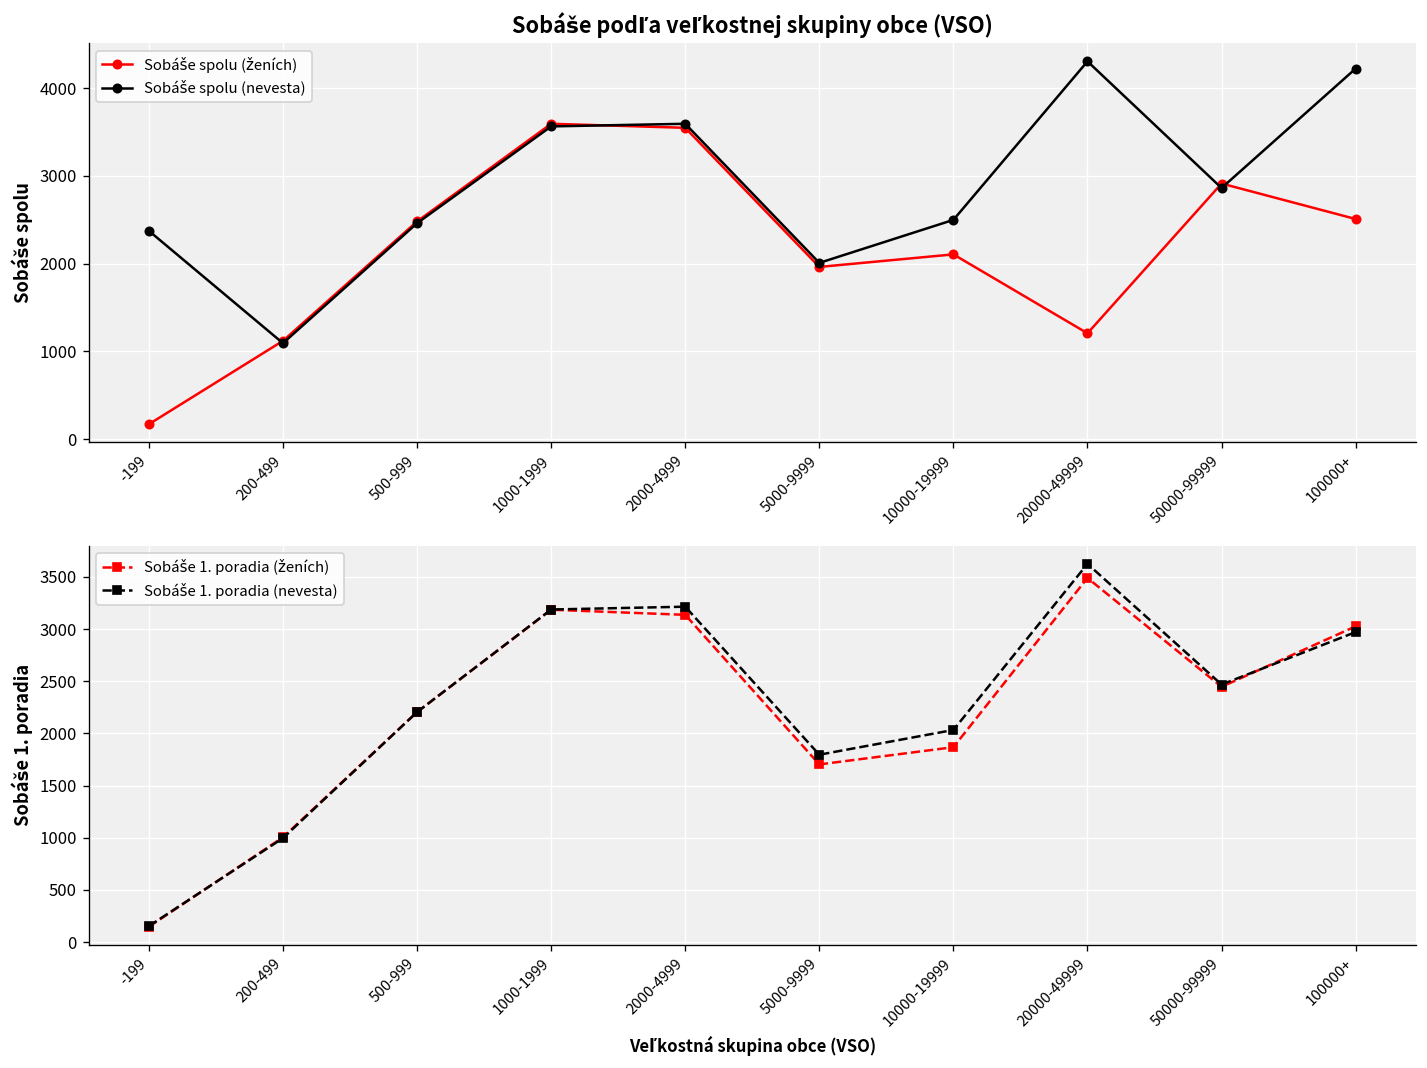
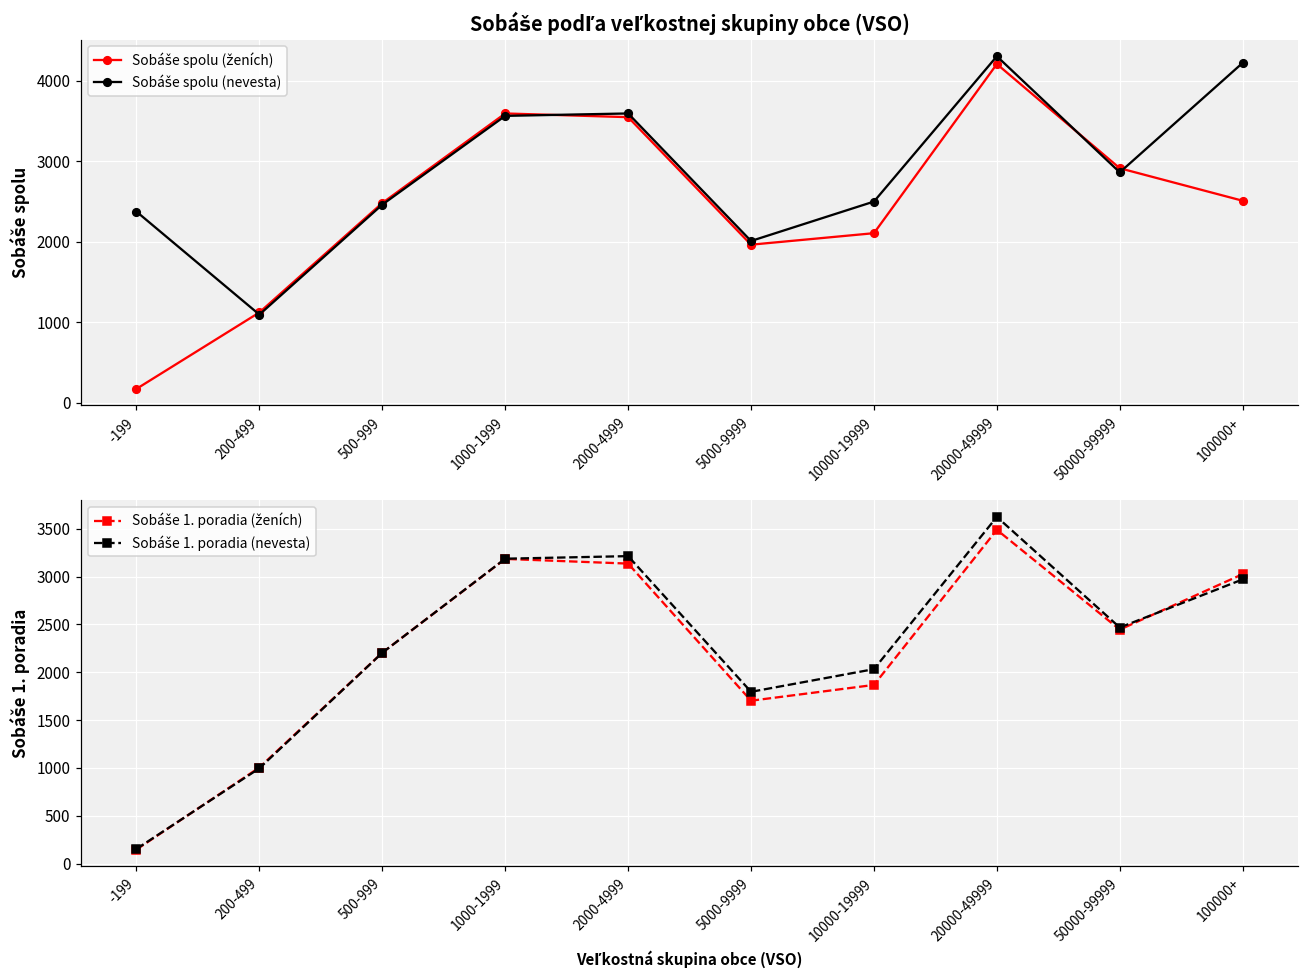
  {
    "Sobáše podľa veľkostnej skupiny obce (VSO)": {
      "Sobáše spolu (ženích)": {
        "-199": 200,
        "2000-4999": 3500,
        "5000-9999": 2000,
        "10000-19999": 2100,
-       "20000-49999": 1200,
+       "20000-49999": 4200,
        "50000-99999": 2900,
        "100000+": 2500
      },
      "Sobáše spolu (nevesta)": {
        "-199": 2400,
        "2000-4999": 3600,
        "5000-9999": 2000,
        "10000-19999": 2500,
        "20000-49999": 4300,
        "50000-99999": 2900,
        "100000+": 4200
      }
    }
  }
